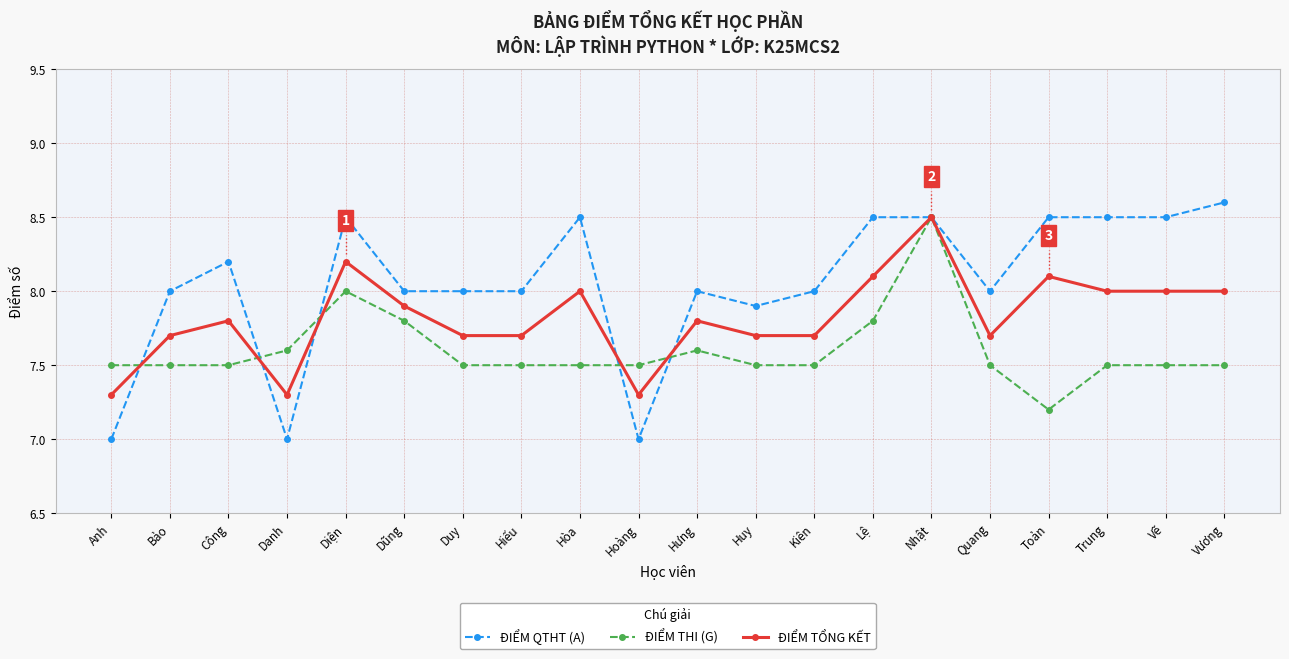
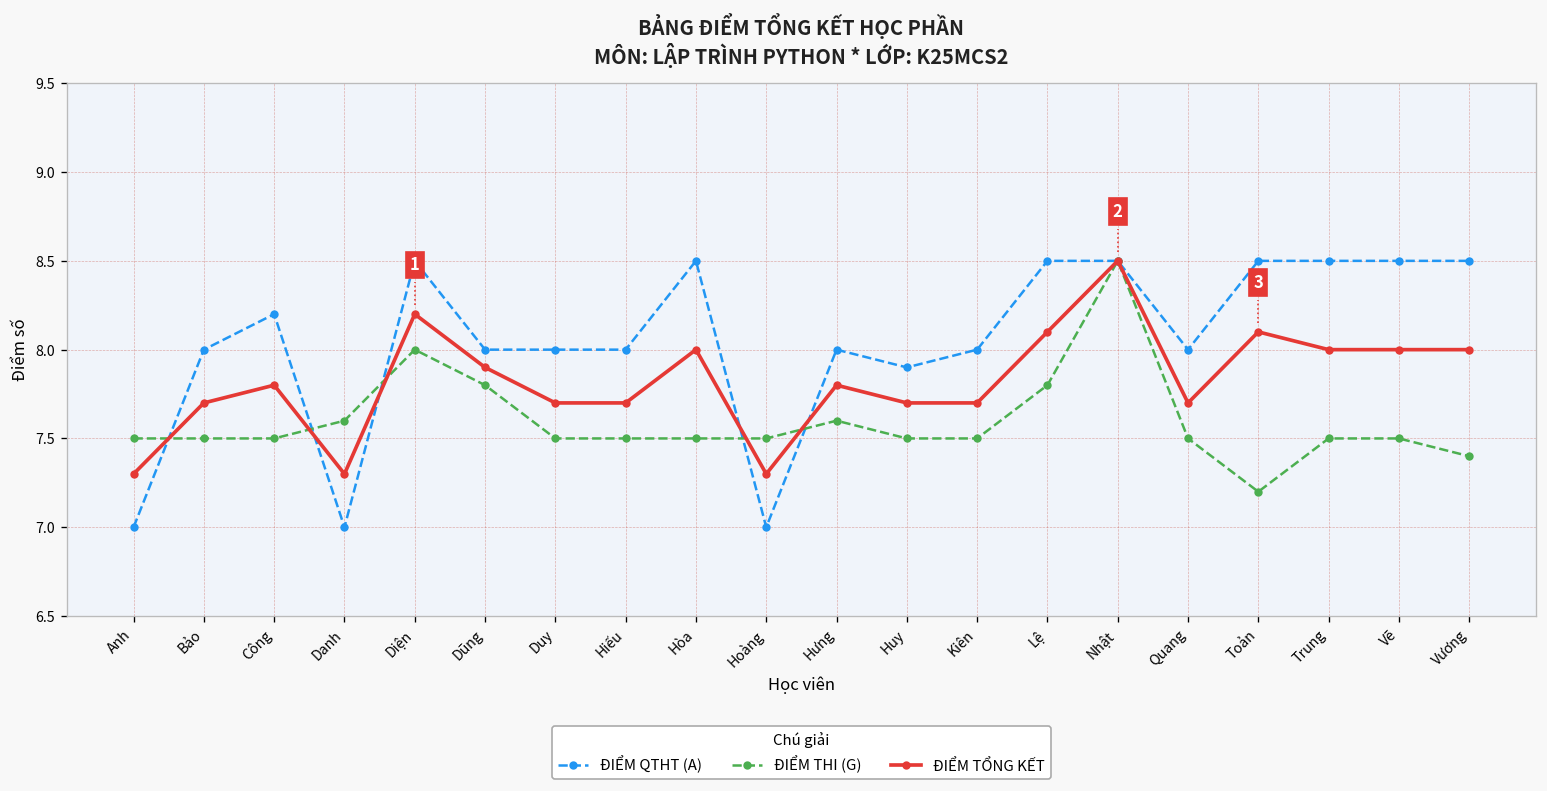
  {
    "ĐIỂM QTHT (A)": {
      "Anh": 7.0,
      "Bảo": 8.0,
      "Công": 8.2,
      "Danh": 7.0,
      "Dũng": 8.0,
      "Duy": 8.0,
      "Hiếu": 8.0,
      "Hòa": 8.5,
      "Hoàng": 7.0,
      "Hưng": 8.0,
      "Huy": 7.9,
      "Kiên": 8.0,
      "Lệ": 8.5,
      "Quang": 8.0,
      "Toản": 8.5,
      "Trung": 8.5,
      "Vẽ": 8.5,
-     "Vương": 8.6
+     "Vương": 8.5
    },
    "ĐIỂM THI (G)": {
      "Anh": 7.5,
      "Bảo": 7.5,
      "Công": 7.5,
      "Danh": 7.6,
      "Diện": 8.0,
      "Dũng": 7.8,
      "Duy": 7.5,
      "Hiếu": 7.5,
      "Hòa": 7.5,
      "Hoàng": 7.5,
      "Hưng": 7.6,
      "Huy": 7.5,
      "Kiên": 7.5,
      "Lệ": 7.8,
      "Quang": 7.5,
      "Toản": 7.2,
      "Trung": 7.5,
      "Vẽ": 7.5,
-     "Vương": 7.5
+     "Vương": 7.4
    }
  }
